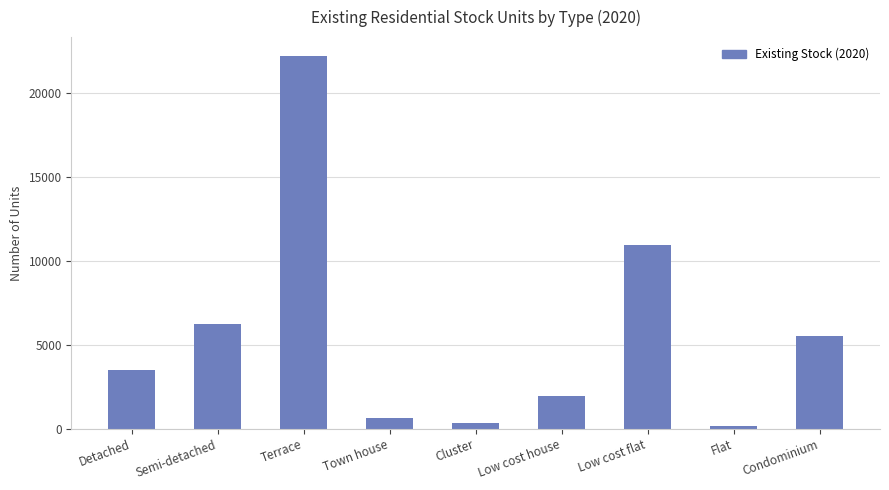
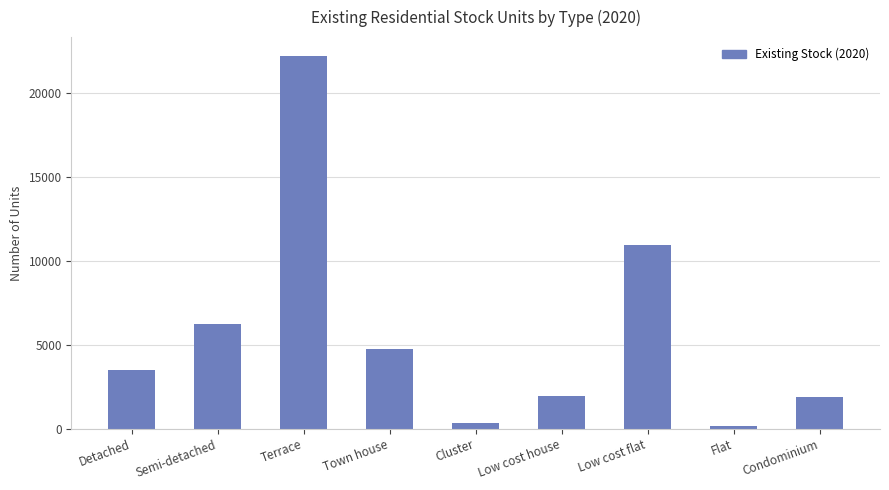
  {
    "Detached": 3500,
    "Semi-detached": 6300,
    "Terrace": 22200,
-   "Town house": 700,
+   "Town house": 4800,
    "Cluster": 300,
    "Low cost house": 2000,
    "Low cost flat": 10900,
    "Flat": 200,
-   "Condominium": 5500
+   "Condominium": 1900
  }
